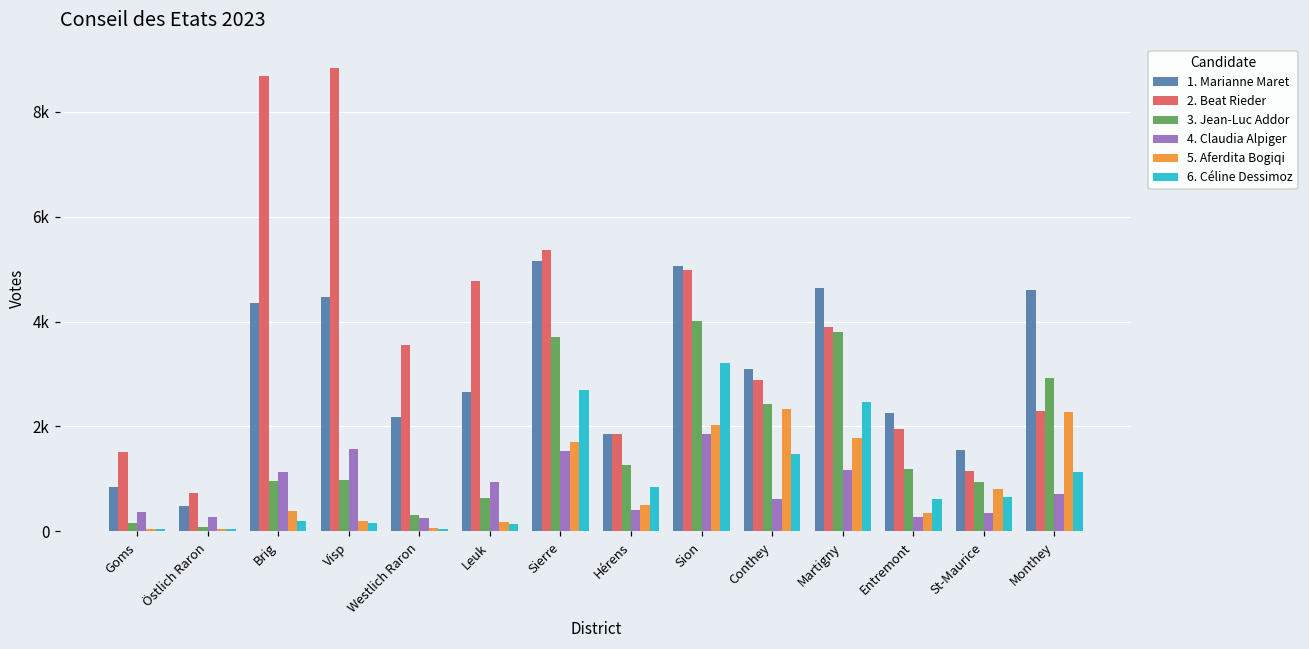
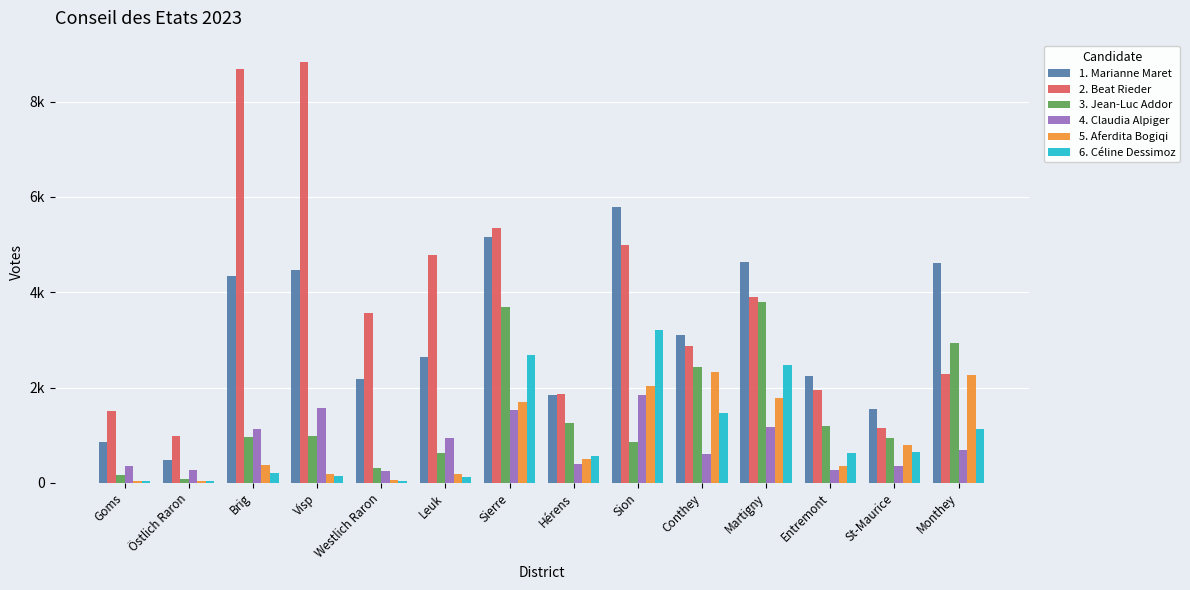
  {
    "1. Marianne Maret": {
      "Goms": 900,
      "Östlich Raron": 500,
      "Brig": 4300,
      "Visp": 4500,
      "Westlich Raron": 2200,
      "Leuk": 2600,
      "Sierre": 5200,
      "Hérens": 1800,
-     "Sion": 5100,
+     "Sion": 5800,
      "Conthey": 3100,
      "Martigny": 4600,
      "Entremont": 2300,
      "St-Maurice": 1600,
      "Monthey": 4600
    },
    "2. Beat Rieder": {
      "Goms": 1500,
-     "Östlich Raron": 700,
+     "Östlich Raron": 1000,
      "Brig": 8700,
      "Visp": 8800,
      "Westlich Raron": 3600,
      "Leuk": 4800,
      "Sierre": 5400,
      "Hérens": 1900,
      "Sion": 5000,
      "Conthey": 2900,
      "Martigny": 3900,
      "Entremont": 2000,
      "St-Maurice": 1200,
      "Monthey": 2300
    },
    "3. Jean-Luc Addor": {
      "Goms": 200,
      "Östlich Raron": 100,
      "Brig": 1000,
      "Visp": 1000,
      "Westlich Raron": 300,
      "Leuk": 600,
      "Sierre": 3700,
      "Hérens": 1300,
-     "Sion": 4000,
+     "Sion": 900,
      "Conthey": 2400,
      "Martigny": 3800,
      "Entremont": 1200,
      "St-Maurice": 900,
      "Monthey": 2900
    },
    "4. Claudia Alpiger": {
      "Goms": 400,
      "Östlich Raron": 300,
      "Brig": 1100,
      "Visp": 1600,
      "Westlich Raron": 300,
      "Leuk": 900,
      "Sierre": 1500,
      "Hérens": 400,
      "Sion": 1800,
      "Conthey": 600,
      "Martigny": 1200,
      "Entremont": 300,
      "St-Maurice": 400,
      "Monthey": 700
    },
    "5. Aferdita Bogiqi": {
      "Brig": 400,
      "Visp": 200,
      "Westlich Raron": 100,
      "Leuk": 200,
      "Sierre": 1700,
      "Hérens": 500,
      "Sion": 2000,
      "Conthey": 2300,
      "Martigny": 1800,
      "Entremont": 300,
      "St-Maurice": 800,
      "Monthey": 2300
    },
    "6. Céline Dessimoz": {
      "Brig": 200,
      "Visp": 100,
      "Leuk": 100,
      "Sierre": 2700,
-     "Hérens": 800,
+     "Hérens": 600,
      "Sion": 3200,
      "Conthey": 1500,
      "Martigny": 2500,
      "Entremont": 600,
      "St-Maurice": 700,
      "Monthey": 1100
    }
  }
